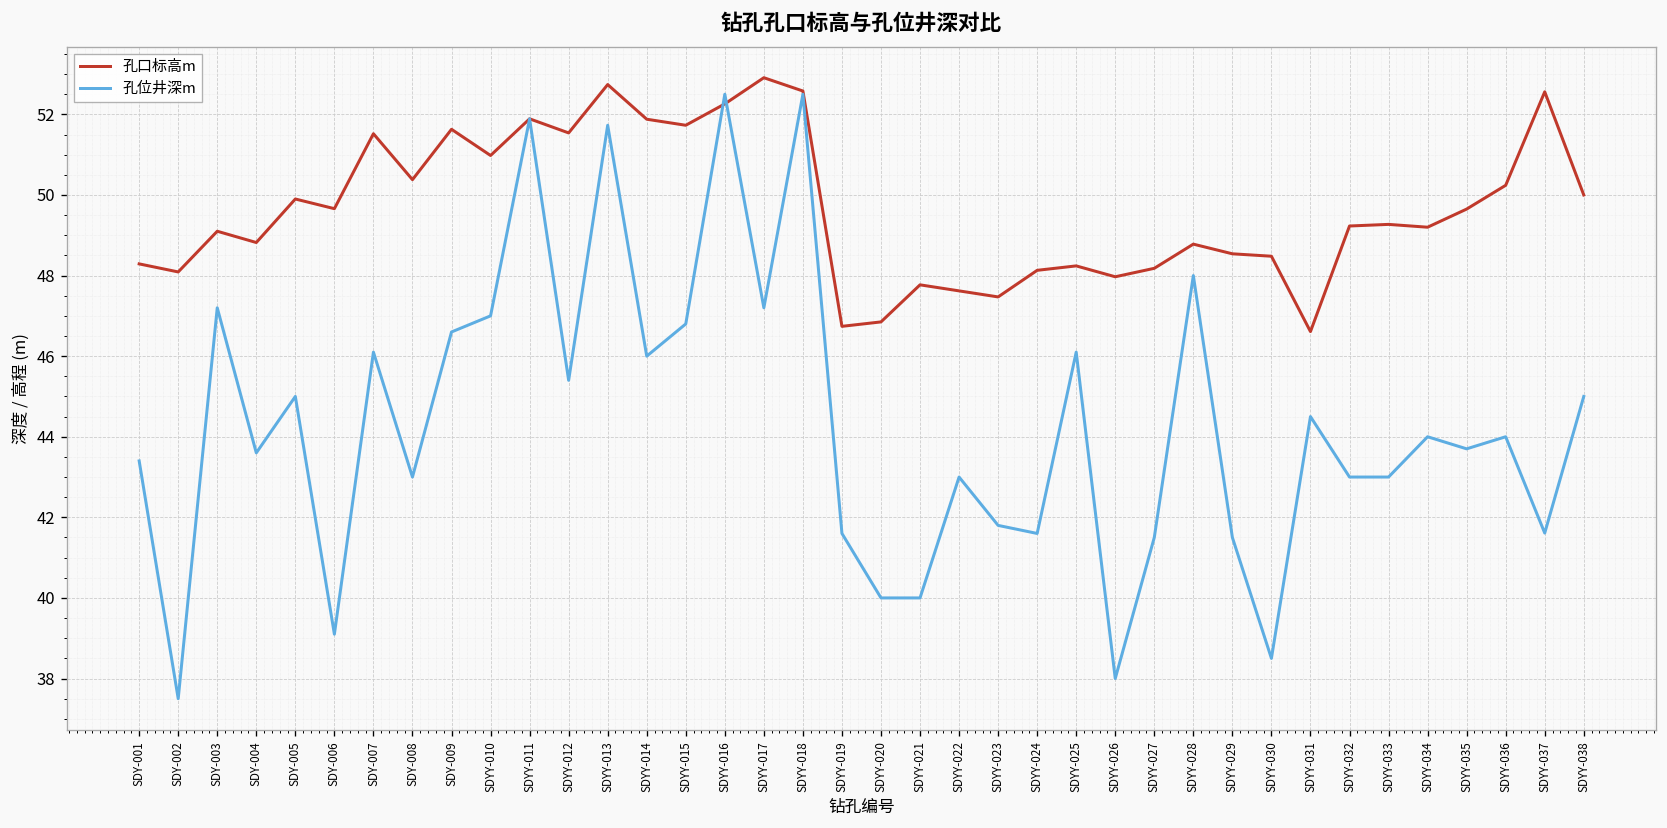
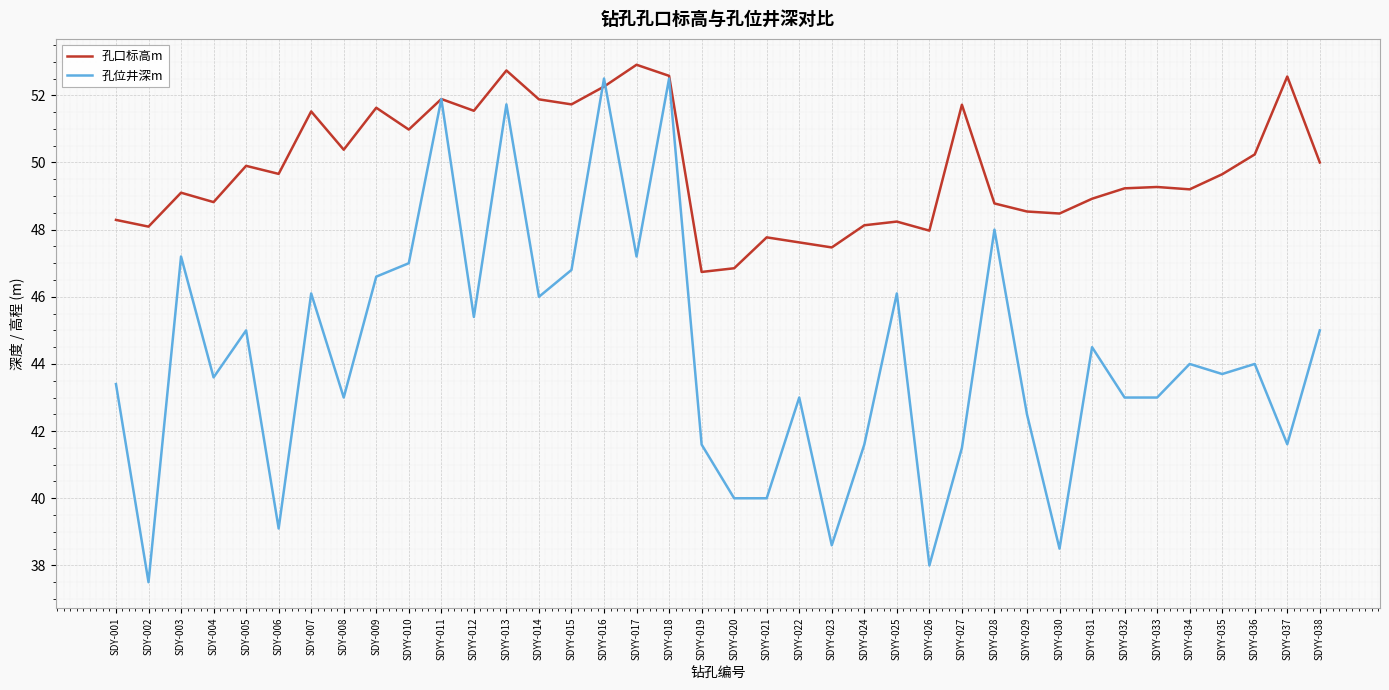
  {
    "孔口标高m": {
      "SDY-001": 48.3,
      "SDY-002": 48.1,
      "SDY-003": 49.1,
      "SDY-004": 48.8,
      "SDY-005": 49.9,
      "SDY-006": 49.7,
      "SDY-007": 51.5,
      "SDY-008": 50.4,
      "SDY-009": 51.6,
      "SDYY-010": 51.0,
      "SDYY-012": 51.5,
      "SDYY-013": 52.7,
      "SDYY-014": 51.9,
      "SDYY-015": 51.7,
      "SDYY-016": 52.3,
      "SDYY-017": 52.9,
      "SDYY-018": 52.6,
      "SDYY-019": 46.7,
      "SDYY-020": 46.9,
      "SDYY-021": 47.8,
      "SDYY-022": 47.6,
      "SDYY-023": 47.5,
      "SDYY-024": 48.1,
      "SDYY-025": 48.2,
      "SDYY-026": 48.0,
-     "SDYY-027": 48.2,
+     "SDYY-027": 51.7,
      "SDYY-028": 48.8,
      "SDYY-029": 48.5,
      "SDYY-030": 48.5,
-     "SDYY-031": 46.6,
+     "SDYY-031": 48.9,
      "SDYY-032": 49.2,
      "SDYY-033": 49.3,
      "SDYY-034": 49.2,
      "SDYY-035": 49.7,
      "SDYY-036": 50.2,
      "SDYY-037": 52.6,
      "SDYY-038": 50.0
    },
    "孔位井深m": {
      "SDY-001": 43.4,
      "SDY-002": 37.5,
      "SDY-003": 47.2,
      "SDY-004": 43.6,
      "SDY-005": 45.0,
      "SDY-006": 39.1,
      "SDY-007": 46.1,
      "SDY-008": 43.0,
      "SDY-009": 46.6,
      "SDYY-010": 47.0,
      "SDYY-012": 45.4,
      "SDYY-013": 51.7,
      "SDYY-014": 46.0,
      "SDYY-015": 46.8,
      "SDYY-016": 52.5,
      "SDYY-017": 47.2,
      "SDYY-018": 52.5,
      "SDYY-019": 41.6,
      "SDYY-020": 40.0,
      "SDYY-021": 40.0,
      "SDYY-022": 43.0,
-     "SDYY-023": 41.8,
+     "SDYY-023": 38.6,
      "SDYY-024": 41.6,
      "SDYY-025": 46.1,
      "SDYY-026": 38.0,
      "SDYY-027": 41.5,
      "SDYY-028": 48.0,
-     "SDYY-029": 41.5,
+     "SDYY-029": 42.5,
      "SDYY-030": 38.5,
      "SDYY-031": 44.5,
      "SDYY-032": 43.0,
      "SDYY-033": 43.0,
      "SDYY-034": 44.0,
      "SDYY-035": 43.7,
      "SDYY-036": 44.0,
      "SDYY-037": 41.6,
      "SDYY-038": 45.0
    }
  }
